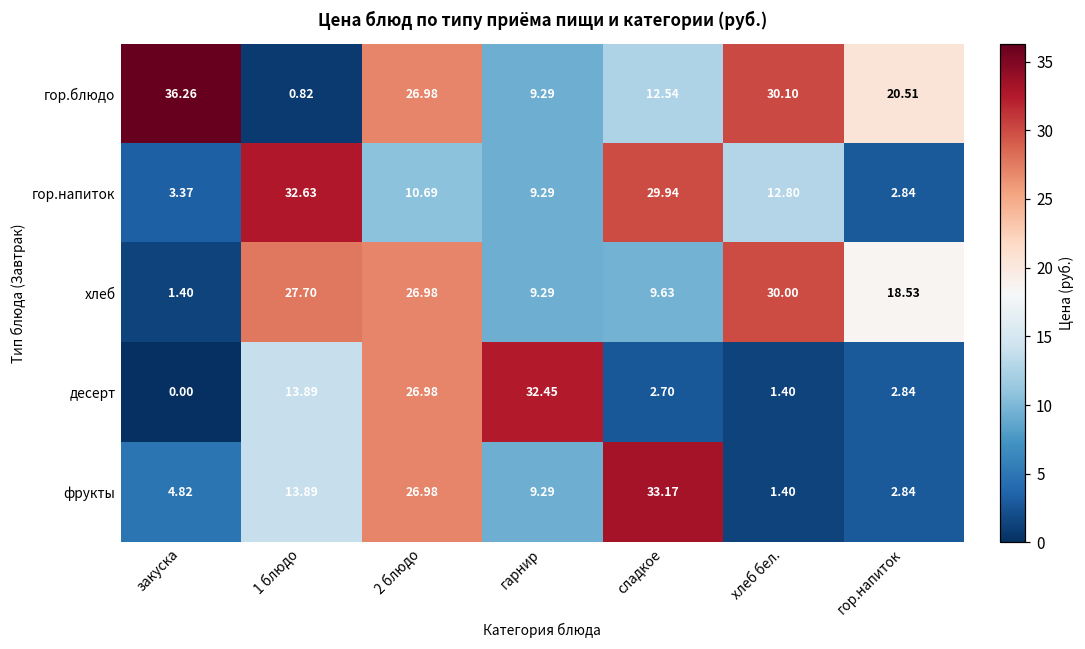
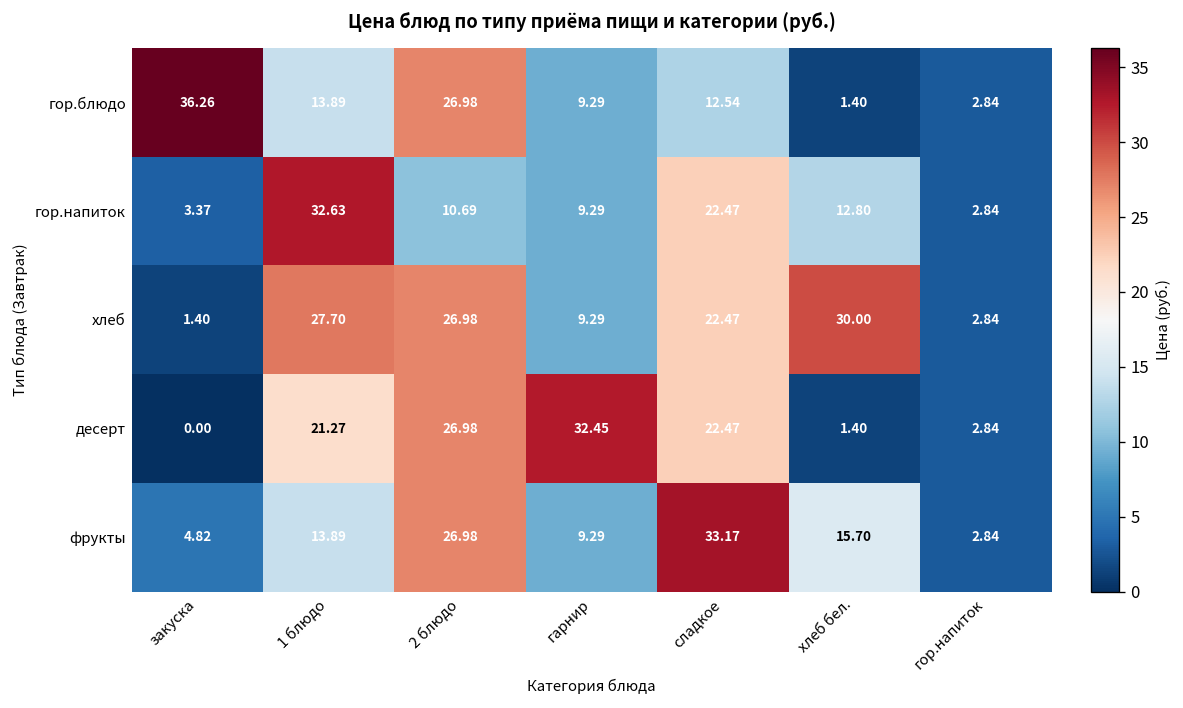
  {
    "гор.блюдо": {
      "закуска": 36.26,
-     "1 блюдо": 0.82,
+     "1 блюдо": 13.89,
      "2 блюдо": 26.98,
      "гарнир": 9.29,
      "сладкое": 12.54,
-     "хлеб бел.": 30.10,
-     "гор.напиток": 20.51
+     "хлеб бел.": 1.40,
+     "гор.напиток": 2.84
    },
    "гор.напиток": {
      "закуска": 3.37,
      "1 блюдо": 32.63,
      "2 блюдо": 10.69,
      "гарнир": 9.29,
-     "сладкое": 29.94,
+     "сладкое": 22.47,
      "хлеб бел.": 12.80,
      "гор.напиток": 2.84
    },
    "хлеб": {
      "закуска": 1.40,
      "1 блюдо": 27.70,
      "2 блюдо": 26.98,
      "гарнир": 9.29,
-     "сладкое": 9.63,
+     "сладкое": 22.47,
      "хлеб бел.": 30.00,
-     "гор.напиток": 18.53
+     "гор.напиток": 2.84
    },
    "десерт": {
      "закуска": 0.00,
-     "1 блюдо": 13.89,
+     "1 блюдо": 21.27,
      "2 блюдо": 26.98,
      "гарнир": 32.45,
-     "сладкое": 2.70,
+     "сладкое": 22.47,
      "хлеб бел.": 1.40,
      "гор.напиток": 2.84
    },
    "фрукты": {
      "закуска": 4.82,
      "1 блюдо": 13.89,
      "2 блюдо": 26.98,
      "гарнир": 9.29,
      "сладкое": 33.17,
-     "хлеб бел.": 1.40,
+     "хлеб бел.": 15.70,
      "гор.напиток": 2.84
    }
  }
